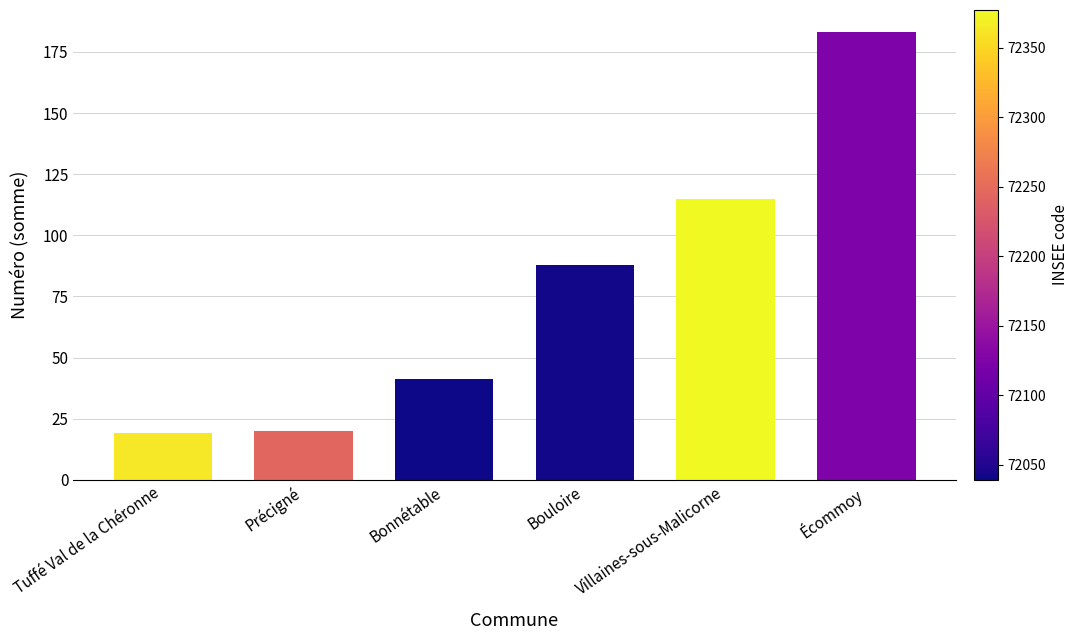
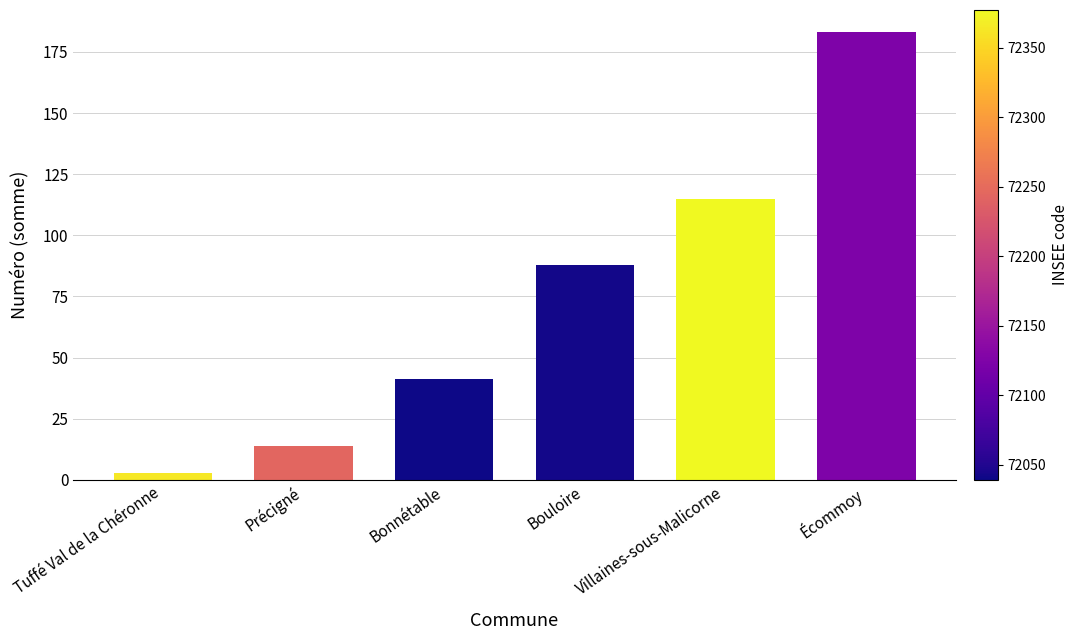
  {
-   "Tuffé Val de la Chéronne": 19,
-   "Précigné": 20,
+   "Tuffé Val de la Chéronne": 3,
+   "Précigné": 14,
    "Bonnétable": 41,
    "Bouloire": 88,
    "Villaines-sous-Malicorne": 115,
    "Écommoy": 183
  }
